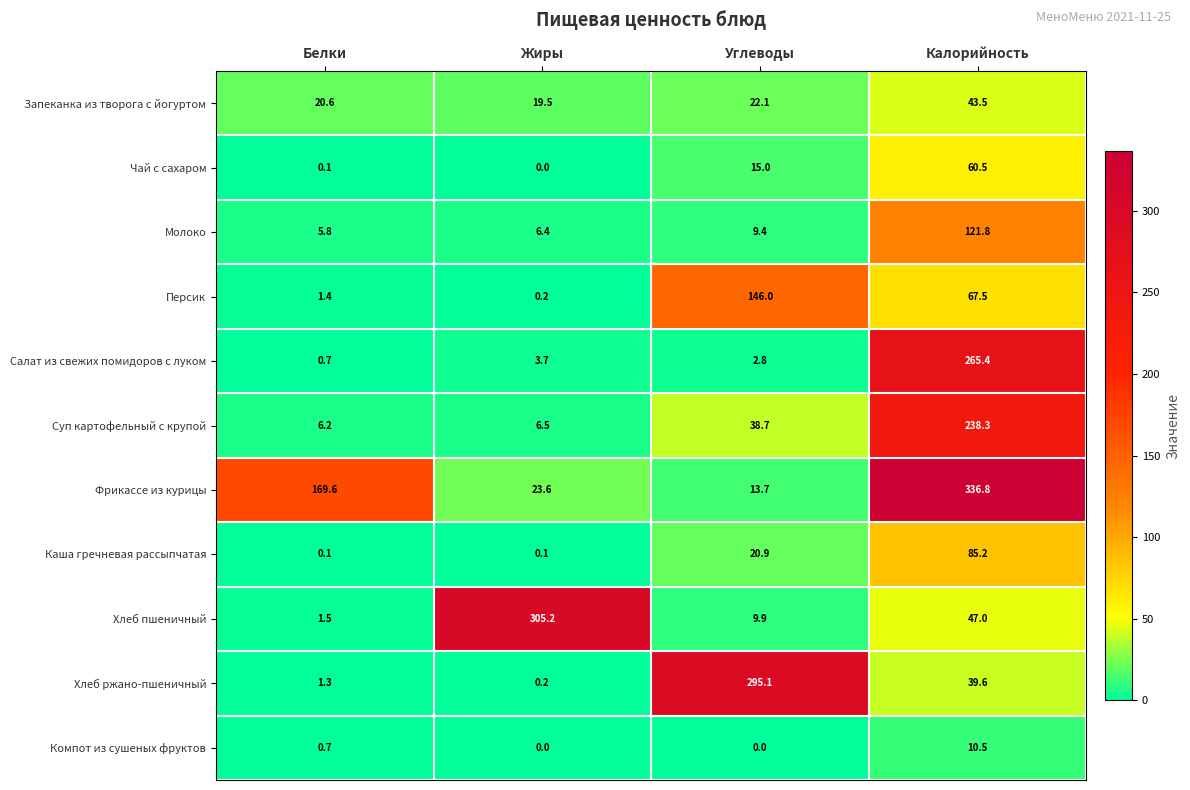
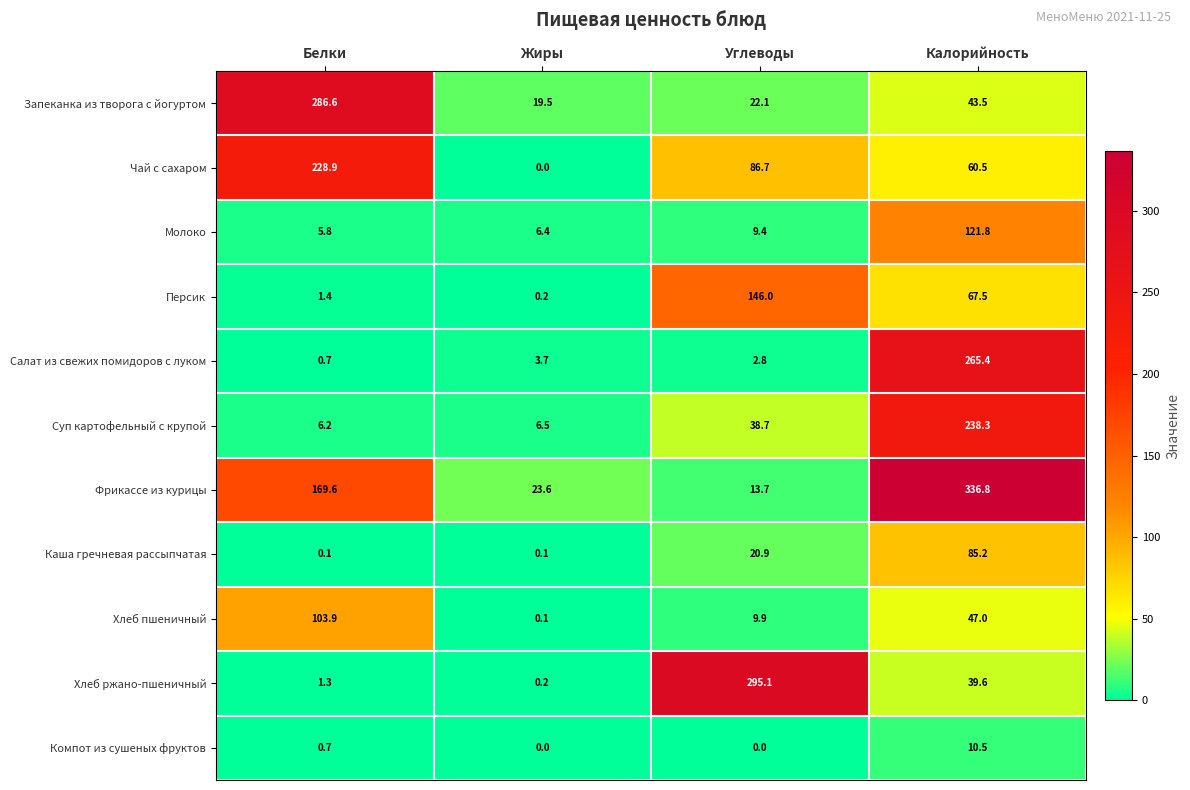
  {
    "Запеканка из творога с йогуртом": {
-     "Белки": 20.6,
+     "Белки": 286.6,
      "Жиры": 19.5,
      "Углеводы": 22.1,
      "Калорийность": 43.5
    },
    "Чай с сахаром": {
-     "Белки": 0.1,
+     "Белки": 228.9,
      "Жиры": 0.0,
-     "Углеводы": 15.0,
+     "Углеводы": 86.7,
      "Калорийность": 60.5
    },
    "Молоко": {
      "Белки": 5.8,
      "Жиры": 6.4,
      "Углеводы": 9.4,
      "Калорийность": 121.8
    },
    "Персик": {
      "Белки": 1.4,
      "Жиры": 0.2,
      "Углеводы": 146.0,
      "Калорийность": 67.5
    },
    "Салат из свежих помидоров с луком": {
      "Белки": 0.7,
      "Жиры": 3.7,
      "Углеводы": 2.8,
      "Калорийность": 265.4
    },
    "Суп картофельный с крупой": {
      "Белки": 6.2,
      "Жиры": 6.5,
      "Углеводы": 38.7,
      "Калорийность": 238.3
    },
    "Фрикассе из курицы": {
      "Белки": 169.6,
      "Жиры": 23.6,
      "Углеводы": 13.7,
      "Калорийность": 336.8
    },
    "Каша гречневая рассыпчатая": {
      "Белки": 0.1,
      "Жиры": 0.1,
      "Углеводы": 20.9,
      "Калорийность": 85.2
    },
    "Хлеб пшеничный": {
-     "Белки": 1.5,
-     "Жиры": 305.2,
+     "Белки": 103.9,
+     "Жиры": 0.1,
      "Углеводы": 9.9,
      "Калорийность": 47.0
    },
    "Хлеб ржано-пшеничный": {
      "Белки": 1.3,
      "Жиры": 0.2,
      "Углеводы": 295.1,
      "Калорийность": 39.6
    },
    "Компот из сушеных фруктов": {
      "Белки": 0.7,
      "Жиры": 0.0,
      "Углеводы": 0.0,
      "Калорийность": 10.5
    }
  }
